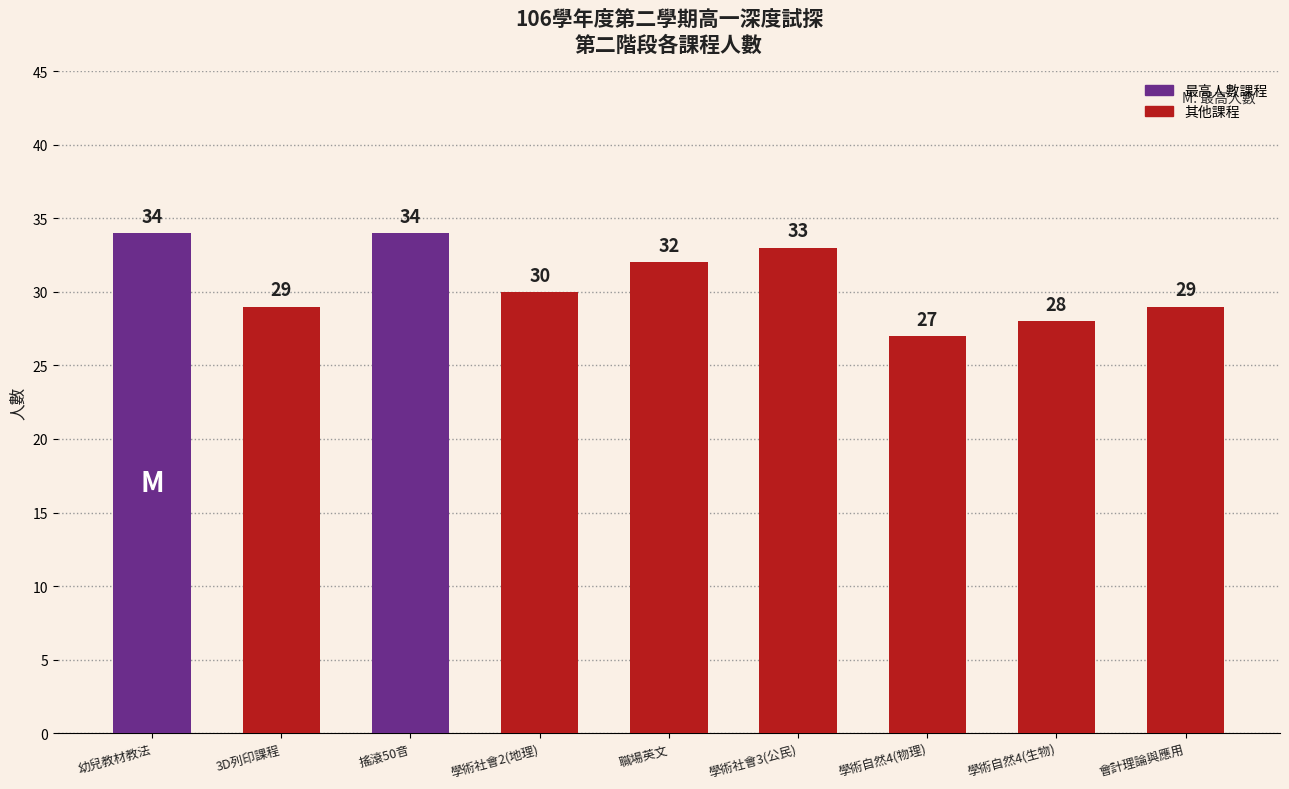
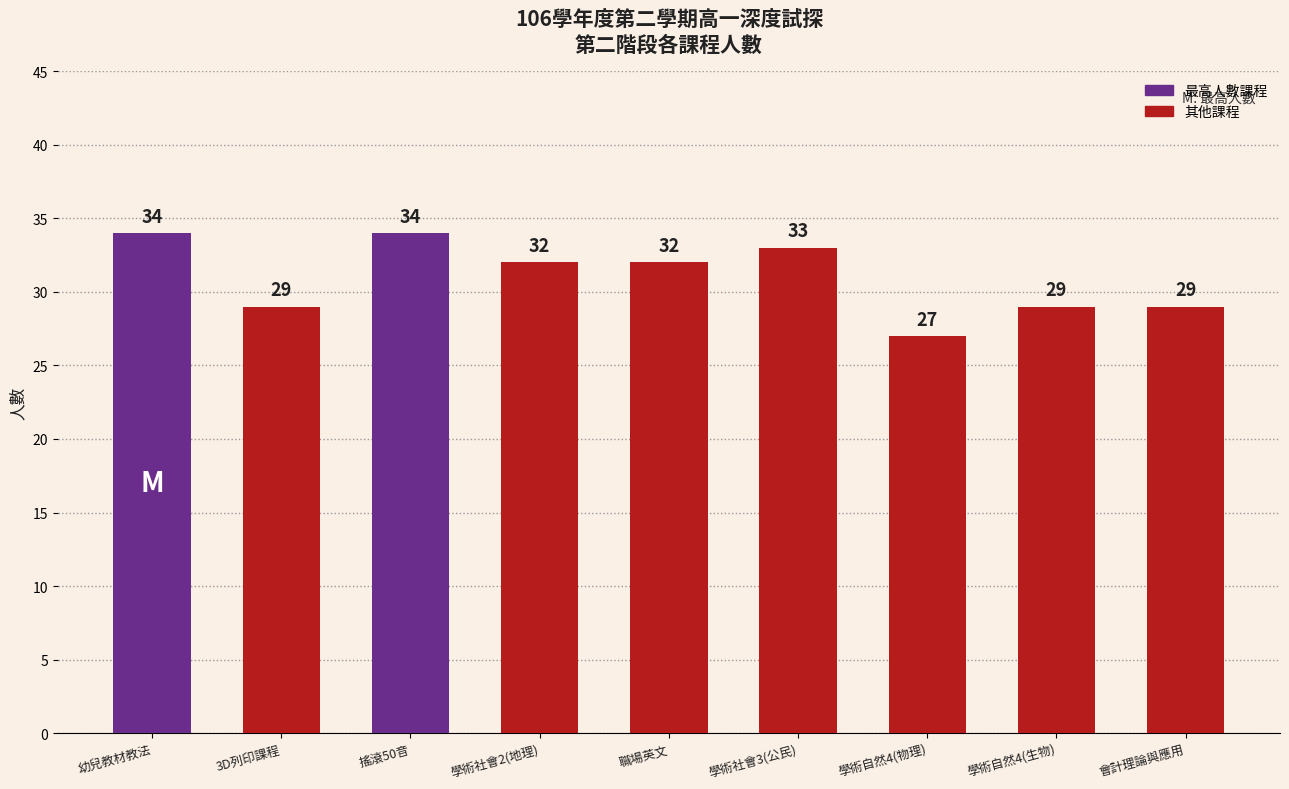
  {
    "幼兒教材教法": 34,
    "3D列印課程": 29,
    "搖滾50音": 34,
-   "學術社會2(地理)": 30,
+   "學術社會2(地理)": 32,
    "職場英文": 32,
    "學術社會3(公民)": 33,
    "學術自然4(物理)": 27,
-   "學術自然4(生物)": 28,
+   "學術自然4(生物)": 29,
    "會計理論與應用": 29
  }
